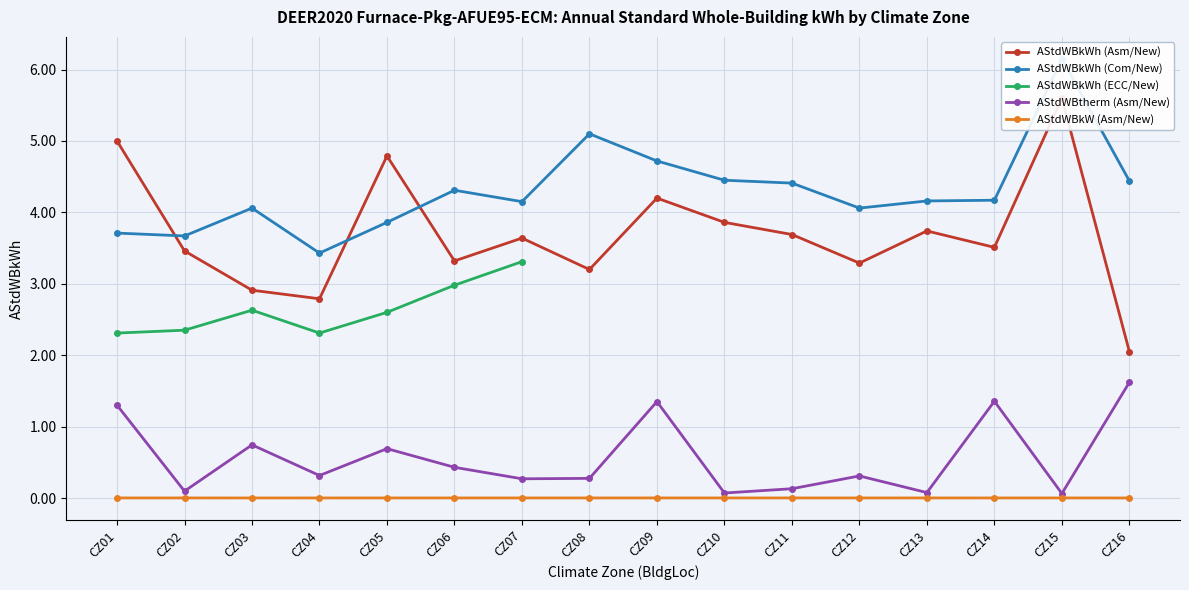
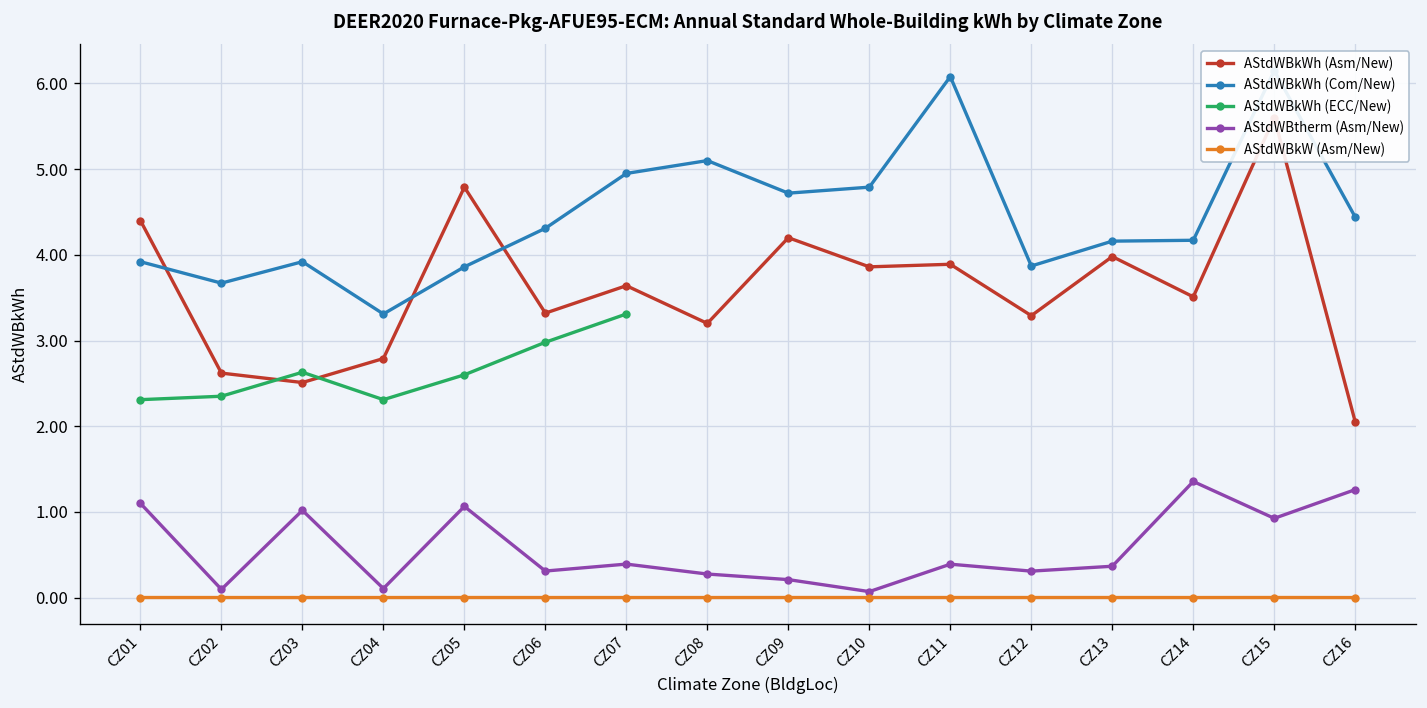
  {
    "AStdWBkWh (Asm/New)": {
-     "CZ01": 5.0,
-     "CZ02": 3.5,
-     "CZ03": 2.9,
+     "CZ01": 4.4,
+     "CZ02": 2.6,
+     "CZ03": 2.5,
      "CZ04": 2.8,
      "CZ05": 4.8,
      "CZ06": 3.3,
      "CZ07": 3.6,
      "CZ08": 3.2,
      "CZ09": 4.2,
      "CZ10": 3.9,
-     "CZ11": 3.7,
+     "CZ11": 3.9,
      "CZ12": 3.3,
-     "CZ13": 3.7,
+     "CZ13": 4.0,
      "CZ14": 3.5,
      "CZ16": 2.1
    },
    "AStdWBkWh (Com/New)": {
-     "CZ01": 3.7,
+     "CZ01": 3.9,
      "CZ02": 3.7,
-     "CZ03": 4.1,
-     "CZ04": 3.4,
+     "CZ03": 3.9,
+     "CZ04": 3.3,
      "CZ05": 3.9,
      "CZ06": 4.3,
-     "CZ07": 4.2,
+     "CZ07": 5.0,
      "CZ08": 5.1,
      "CZ09": 4.7,
-     "CZ10": 4.5,
-     "CZ11": 4.4,
-     "CZ12": 4.1,
+     "CZ10": 4.8,
+     "CZ11": 6.1,
+     "CZ12": 3.9,
      "CZ13": 4.2,
      "CZ14": 4.2,
      "CZ16": 4.4
    },
    "AStdWBkWh (ECC/New)": {
      "CZ01": 2.3,
      "CZ02": 2.4,
      "CZ03": 2.6,
      "CZ04": 2.3,
      "CZ05": 2.6,
      "CZ06": 3.0,
      "CZ07": 3.3
    },
    "AStdWBtherm (Asm/New)": {
-     "CZ01": 1.3,
+     "CZ01": 1.1,
      "CZ02": 0.1,
-     "CZ03": 0.7,
-     "CZ04": 0.3,
-     "CZ05": 0.7,
-     "CZ06": 0.4,
-     "CZ07": 0.3,
+     "CZ03": 1.0,
+     "CZ04": 0.1,
+     "CZ05": 1.1,
+     "CZ06": 0.3,
+     "CZ07": 0.4,
      "CZ08": 0.3,
-     "CZ09": 1.4,
+     "CZ09": 0.2,
      "CZ10": 0.1,
-     "CZ11": 0.1,
+     "CZ11": 0.4,
      "CZ12": 0.3,
-     "CZ13": 0.1,
+     "CZ13": 0.4,
      "CZ14": 1.4,
-     "CZ15": 0.1,
-     "CZ16": 1.6
+     "CZ15": 0.9,
+     "CZ16": 1.3
    },
    "AStdWBkW (Asm/New)": {
      "CZ01": 0.0,
      "CZ02": 0.0,
      "CZ03": 0.0,
      "CZ04": 0.0,
      "CZ05": 0.0,
      "CZ06": 0.0,
      "CZ07": 0.0,
      "CZ08": 0.0,
      "CZ09": 0.0,
      "CZ10": 0.0,
      "CZ11": 0.0,
      "CZ12": 0.0,
      "CZ13": 0.0,
      "CZ14": 0.0,
      "CZ15": 0.0,
      "CZ16": 0.0
    }
  }
